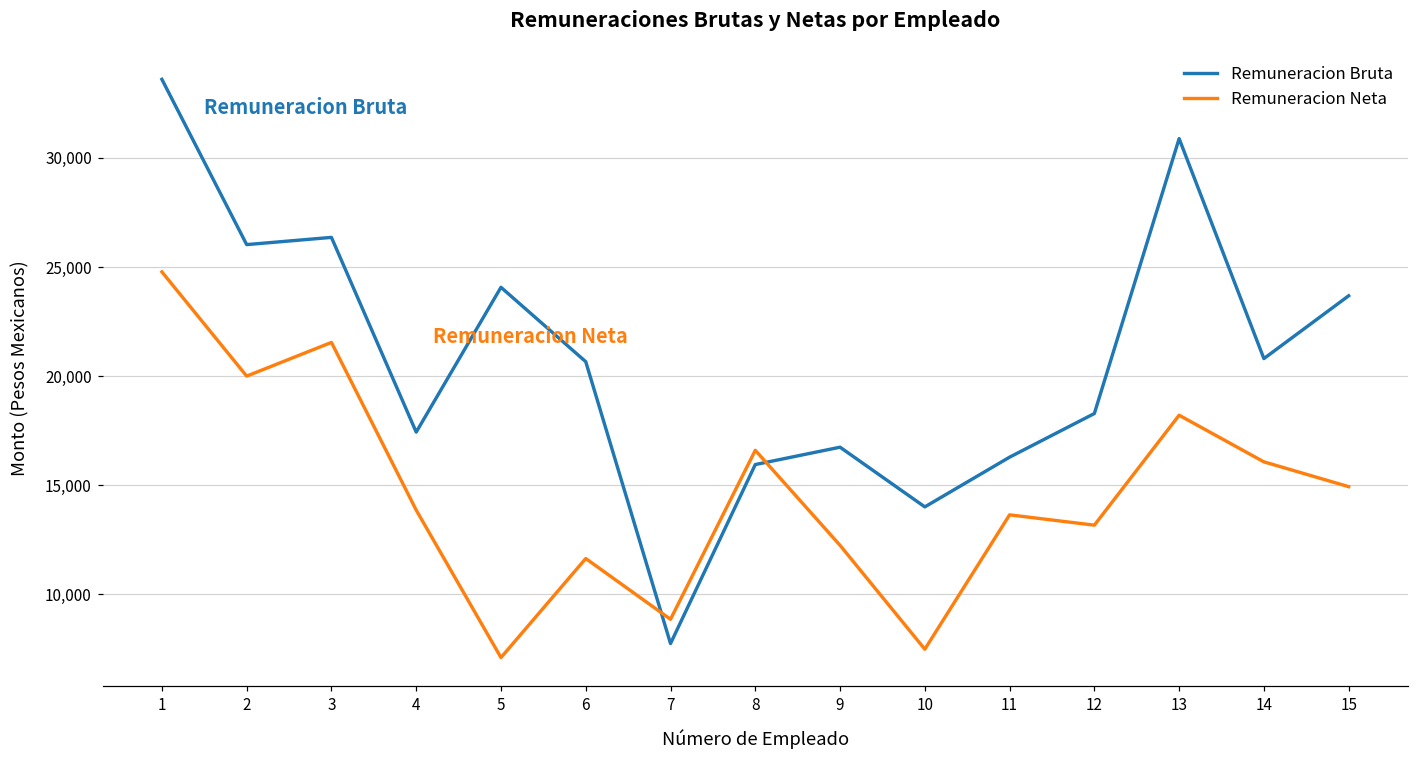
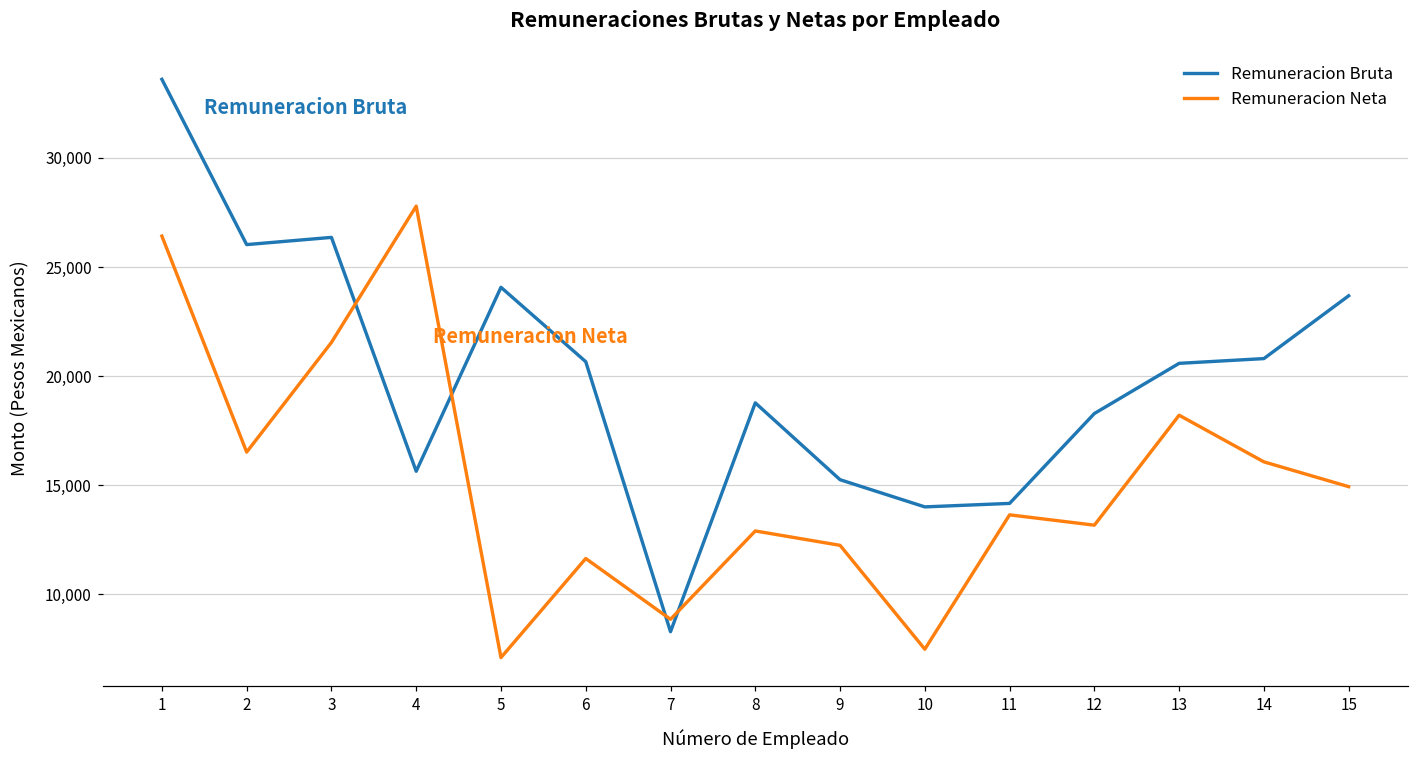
  {
    "Remuneracion Bruta": {
      "1": "33,600",
      "2": "26,000",
      "3": "26,400",
-     "4": "17,400",
+     "4": "15,600",
      "5": "24,100",
      "6": "20,700",
-     "7": "7,700",
-     "8": "15,900",
-     "9": "16,700",
+     "7": "8,300",
+     "8": "18,800",
+     "9": "15,200",
      "10": "14,000",
-     "11": "16,300",
+     "11": "14,200",
      "12": "18,300",
-     "13": "30,900",
+     "13": "20,600",
      "14": "20,800",
      "15": "23,700"
    },
    "Remuneracion Neta": {
-     "1": "24,800",
-     "2": "20,000",
+     "1": "26,400",
+     "2": "16,500",
      "3": "21,500",
-     "4": "13,900",
+     "4": "27,800",
      "5": "7,100",
      "6": "11,600",
      "7": "8,800",
-     "8": "16,600",
+     "8": "12,900",
      "9": "12,200",
      "10": "7,500",
      "11": "13,600",
      "12": "13,200",
      "13": "18,200",
      "14": "16,100",
      "15": "14,900"
    }
  }
